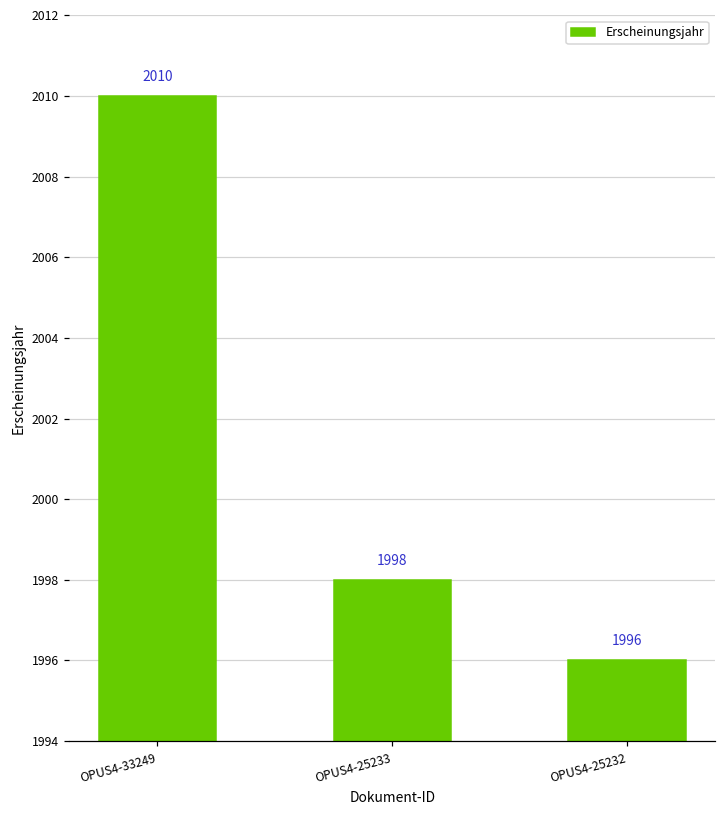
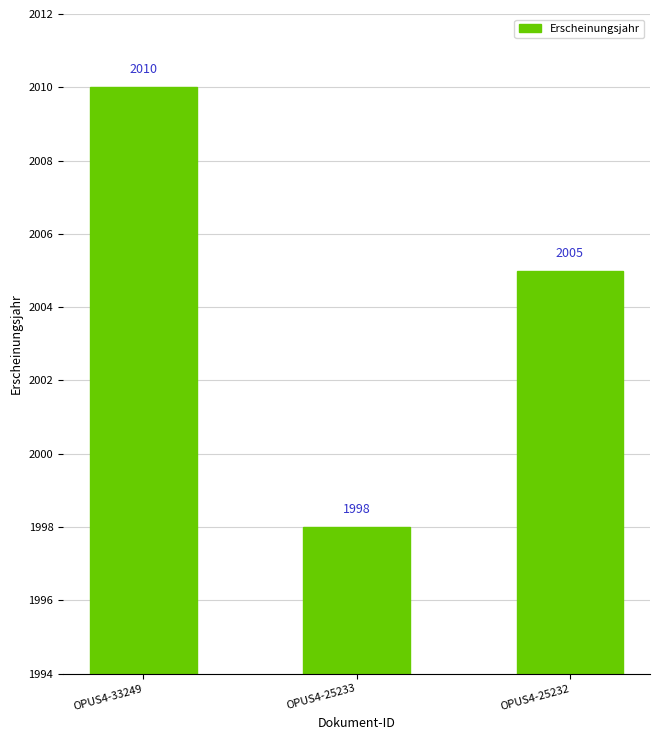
  {
    "OPUS4-33249": 2010,
    "OPUS4-25233": 1998,
-   "OPUS4-25232": 1996
+   "OPUS4-25232": 2005
  }
